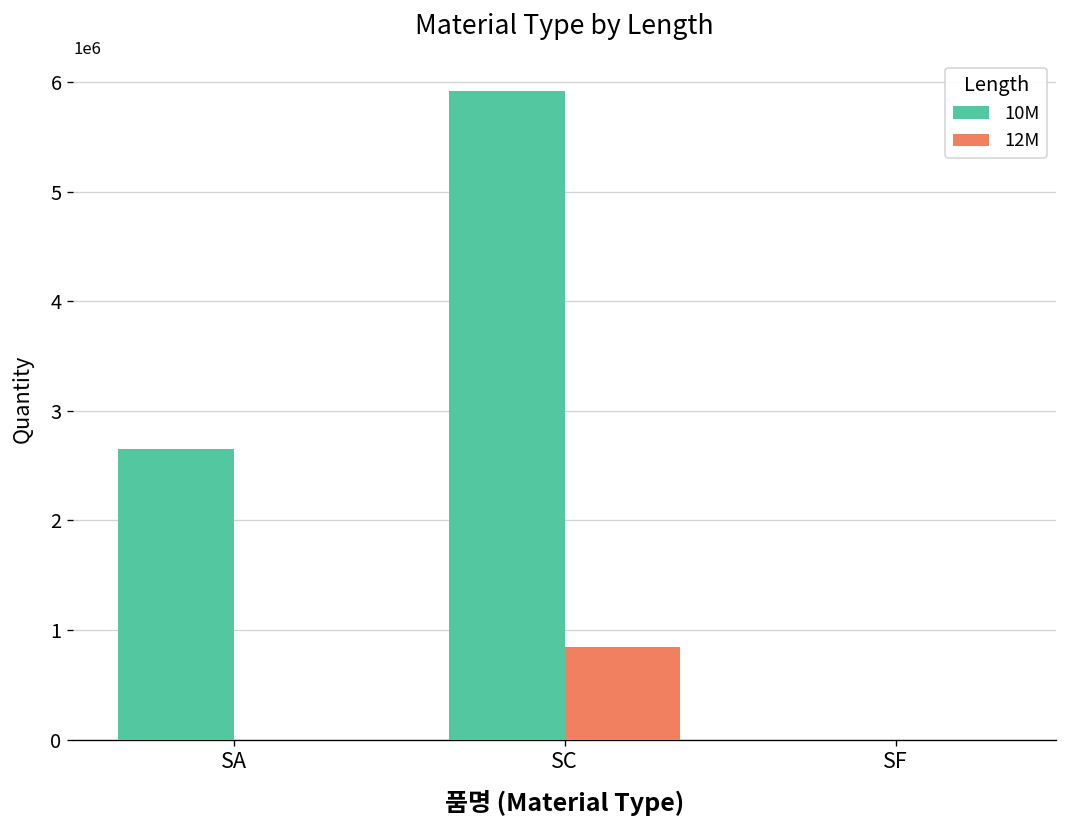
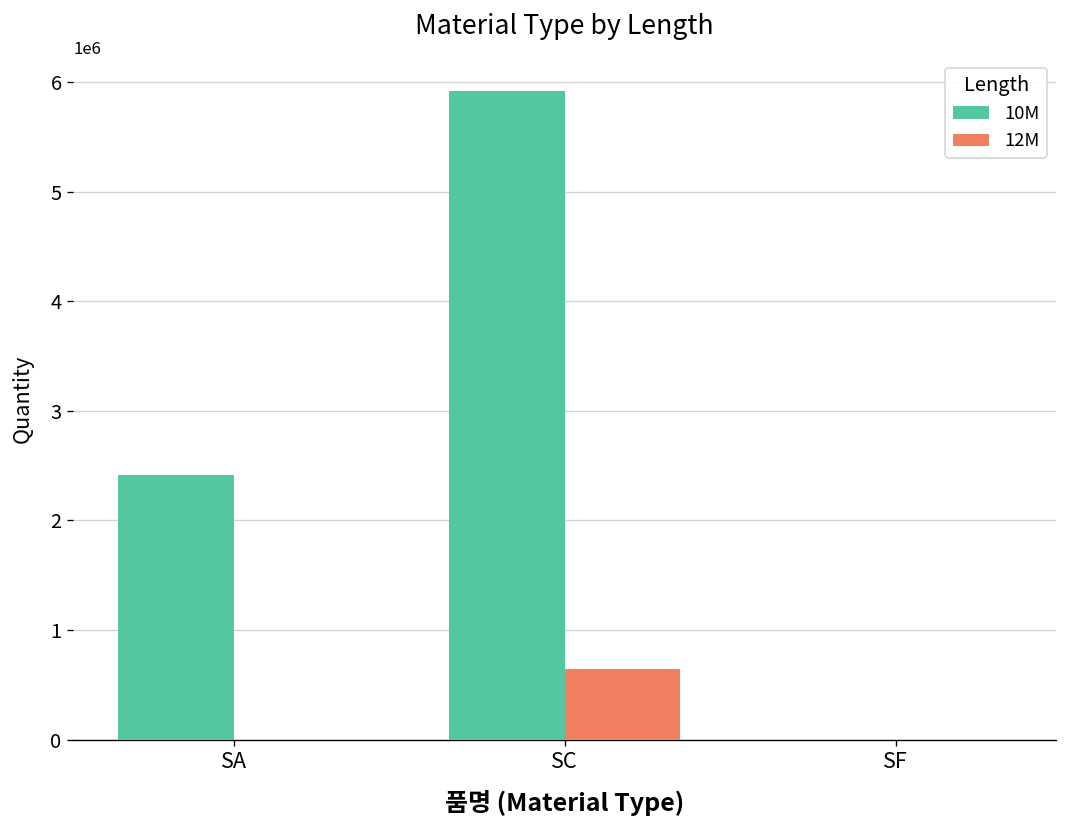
  {
    "10M": {
-     "SA": 2700000,
+     "SA": 2400000,
      "SC": 5900000,
      "SF": 0
    },
    "12M": {
      "SA": 0,
-     "SC": 800000,
+     "SC": 600000,
      "SF": 0
    }
  }
